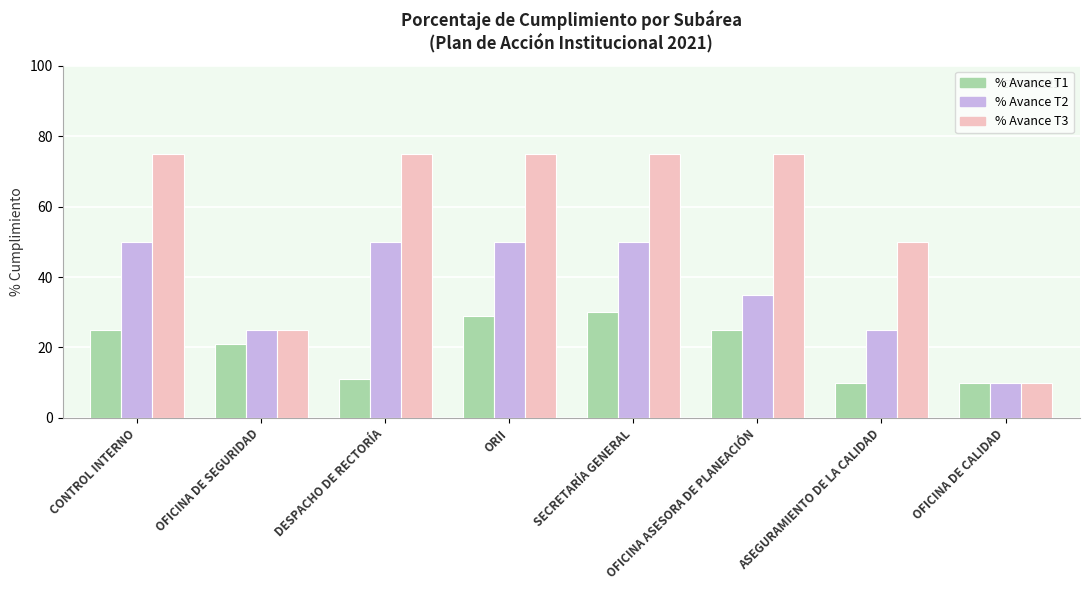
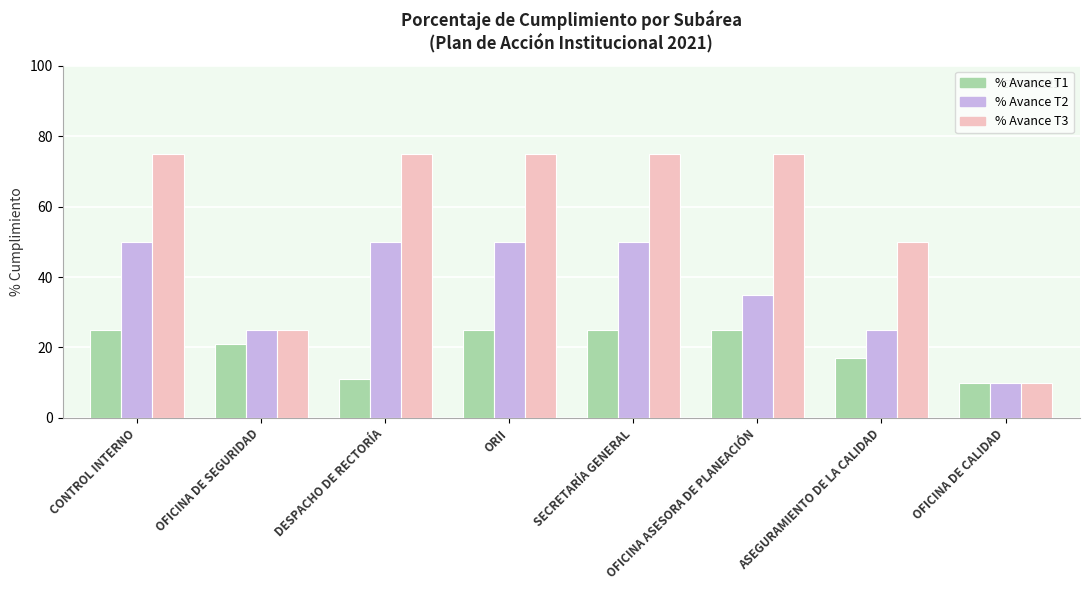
  {
    "% Avance T1": {
      "CONTROL INTERNO": 25,
      "OFICINA DE SEGURIDAD": 21,
      "DESPACHO DE RECTORÍA": 11,
-     "ORII": 29,
-     "SECRETARÍA GENERAL": 30,
+     "ORII": 25,
+     "SECRETARÍA GENERAL": 25,
      "OFICINA ASESORA DE PLANEACIÓN": 25,
-     "ASEGURAMIENTO DE LA CALIDAD": 10,
+     "ASEGURAMIENTO DE LA CALIDAD": 17,
      "OFICINA DE CALIDAD": 10
    }
  }
